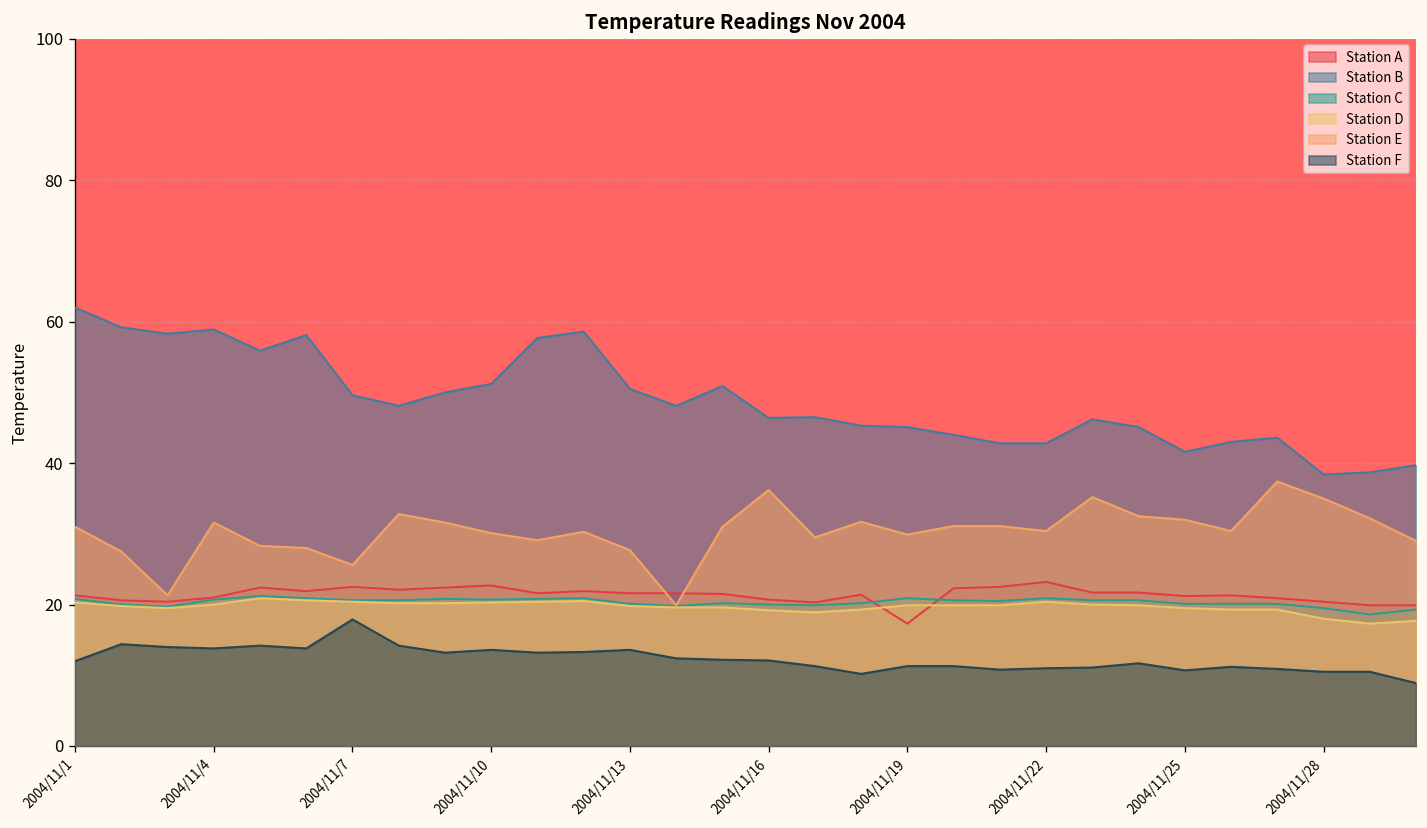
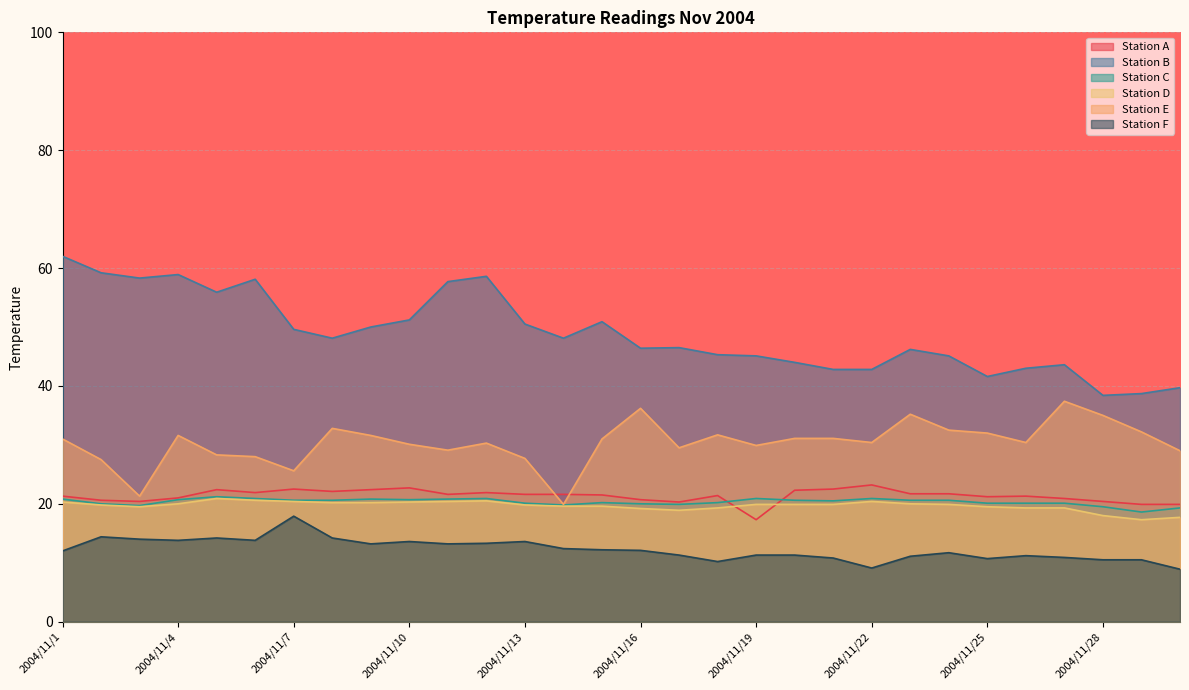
  {
    "Station A": {
      "2004/11/1": 21,
      "2004/11/7": 23,
      "2004/11/10": 23,
      "2004/11/13": 22,
      "2004/11/16": 21,
      "2004/11/19": 17,
      "2004/11/22": 23,
      "2004/11/25": 21,
      "2004/11/28": 20
    },
    "Station F": {
      "2004/11/1": 12,
      "2004/11/4": 14,
      "2004/11/7": 18,
      "2004/11/10": 14,
      "2004/11/13": 14,
      "2004/11/16": 12,
      "2004/11/19": 11,
-     "2004/11/22": 11,
+     "2004/11/22": 9,
      "2004/11/25": 11,
      "2004/11/28": 11
    }
  }
